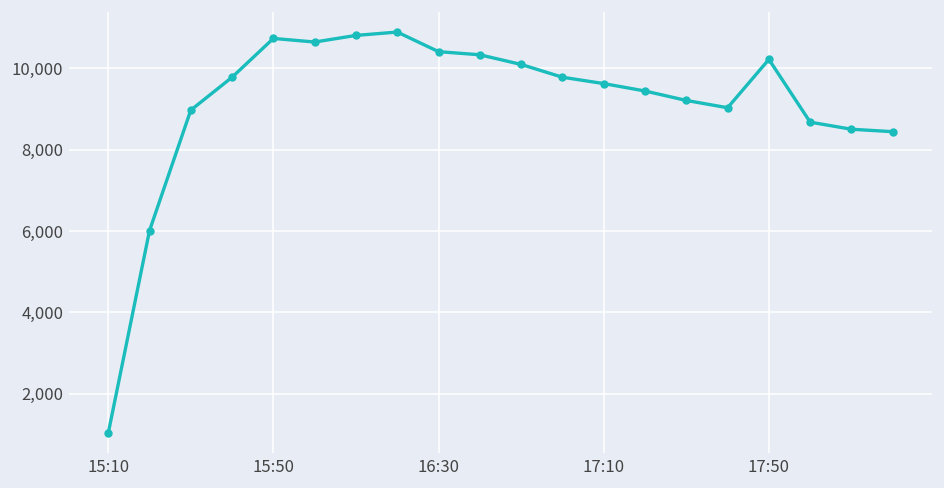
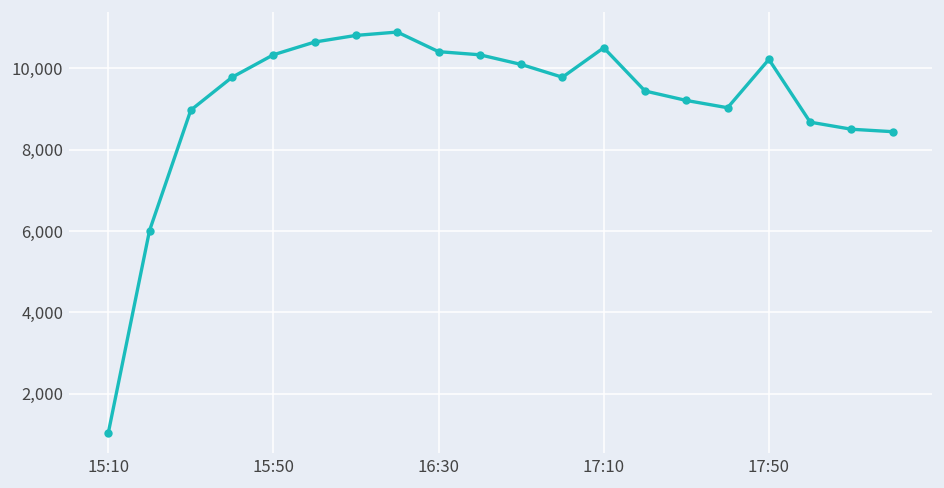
  {
    "15:10": "1,000",
-   "15:50": "10,700",
+   "15:50": "10,300",
    "16:30": "10,400",
-   "17:10": "9,600",
+   "17:10": "10,500",
    "17:50": "10,200"
  }
